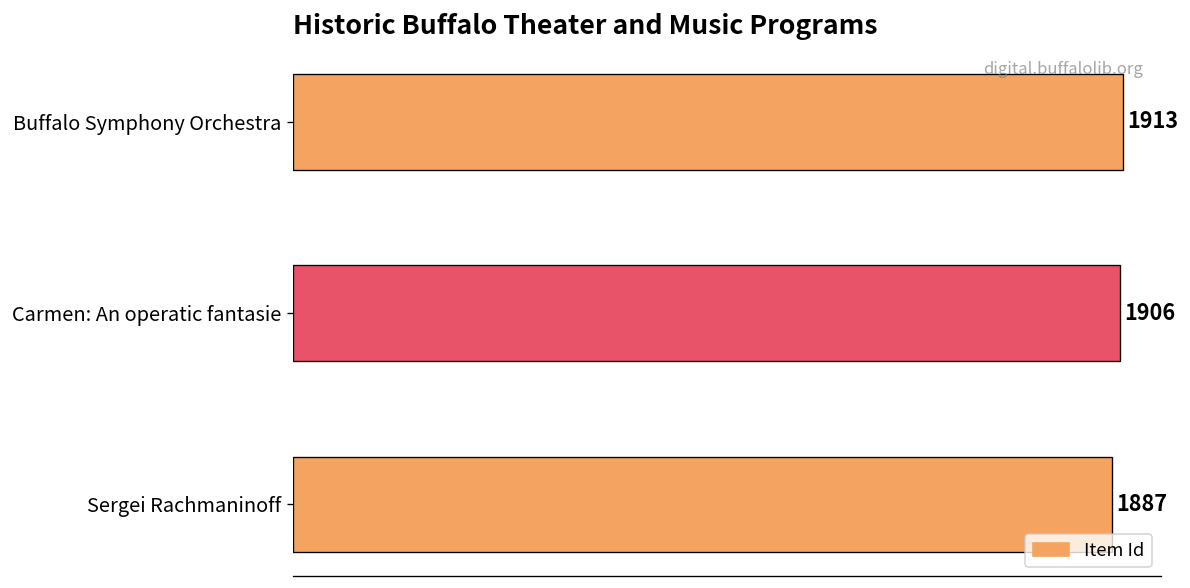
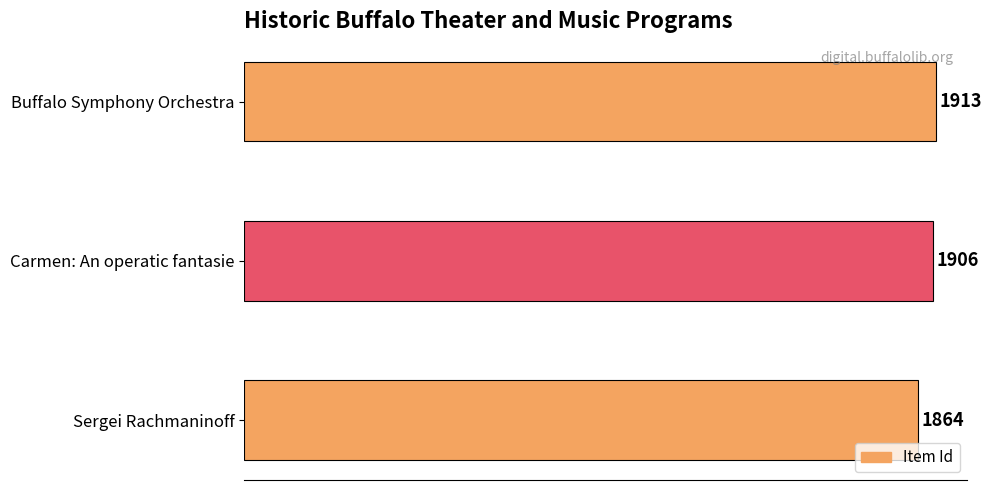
  {
    "Buffalo Symphony Orchestra": 1913,
    "Carmen: An operatic fantasie": 1906,
-   "Sergei Rachmaninoff": 1887
+   "Sergei Rachmaninoff": 1864
  }
